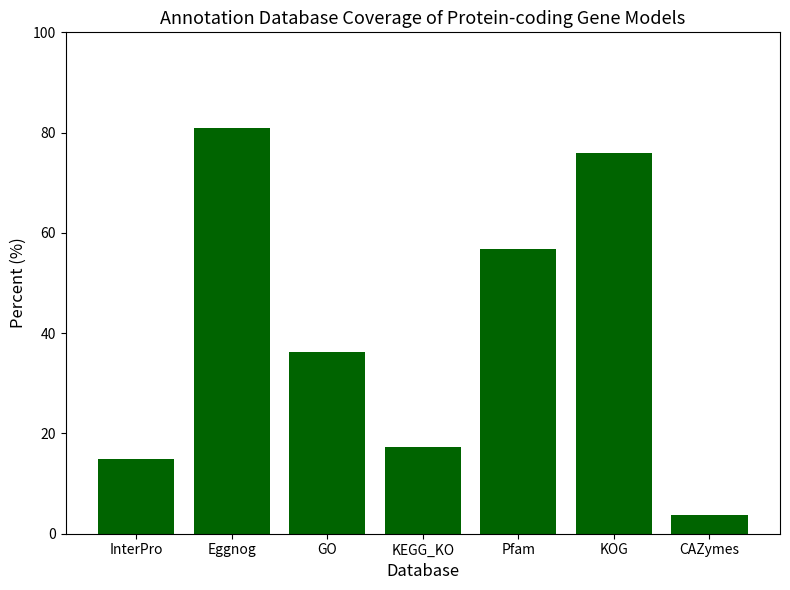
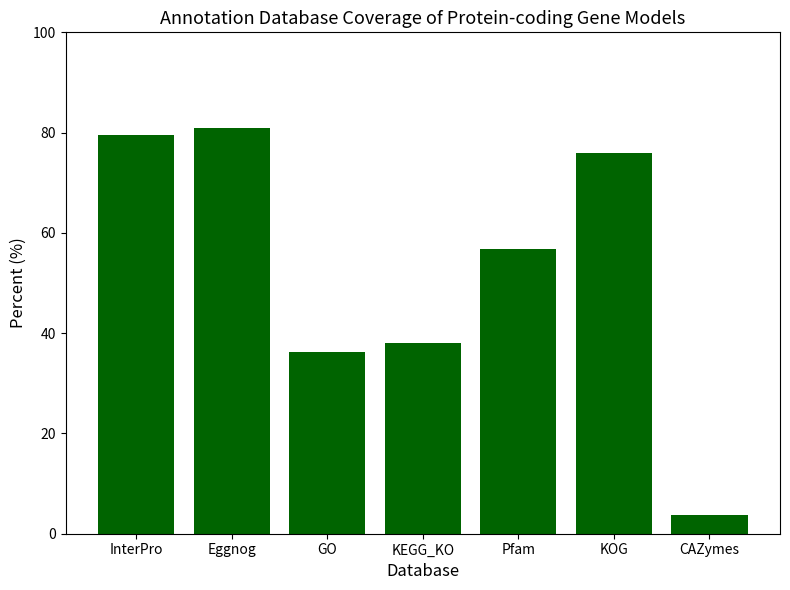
  {
-   "InterPro": 15,
+   "InterPro": 80,
    "Eggnog": 81,
    "GO": 36,
-   "KEGG_KO": 17,
+   "KEGG_KO": 38,
    "Pfam": 57,
    "KOG": 76,
    "CAZymes": 4
  }
